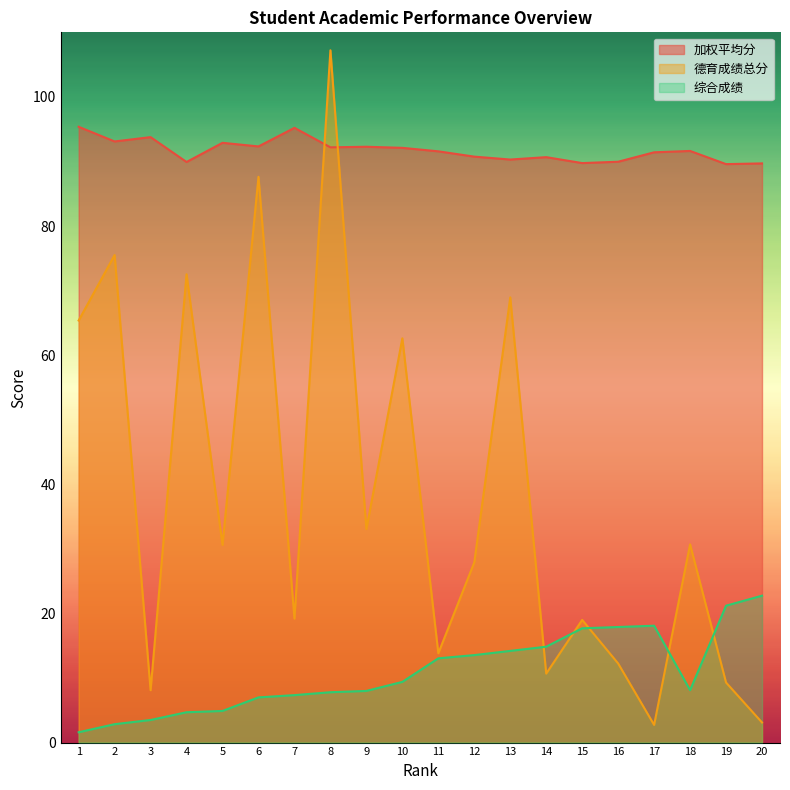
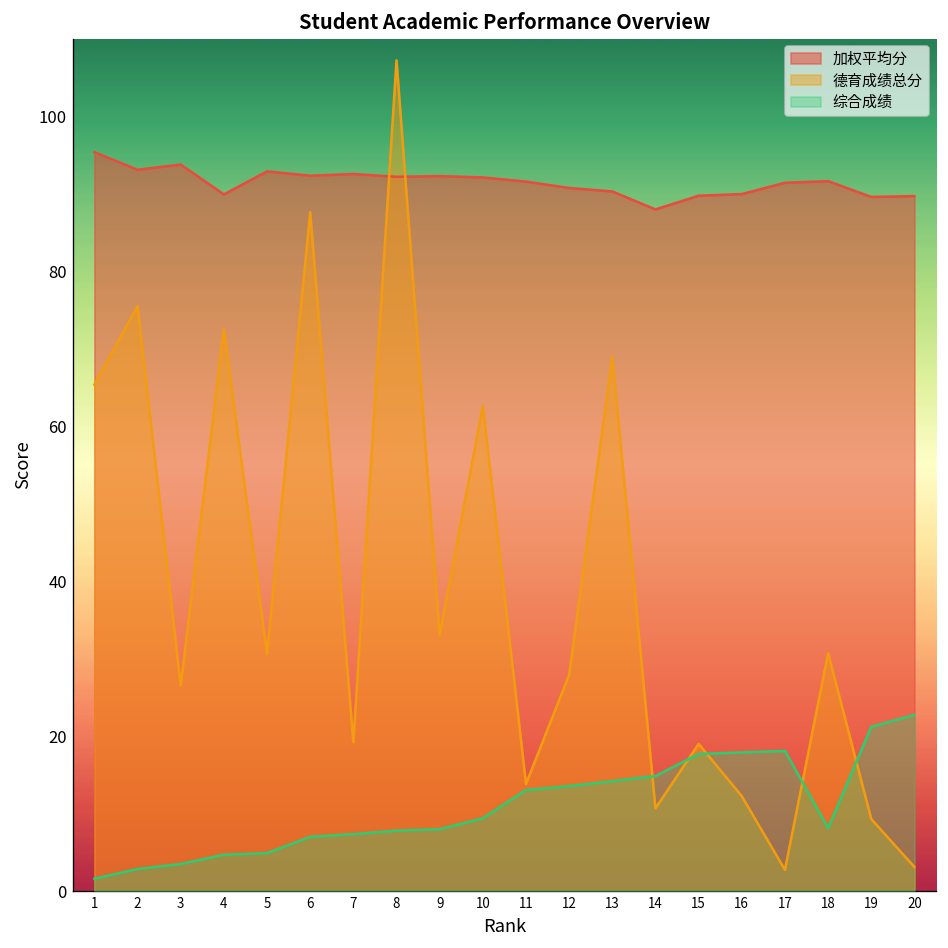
  {
    "加权平均分": {
      "1": 95,
      "2": 93,
      "3": 94,
      "4": 90,
      "5": 93,
      "6": 92,
-     "7": 95,
+     "7": 93,
      "8": 92,
      "9": 92,
      "10": 92,
      "11": 92,
      "12": 91,
      "13": 90,
-     "14": 91,
+     "14": 88,
      "15": 90,
      "16": 90,
      "17": 91,
      "18": 92,
      "19": 90,
      "20": 90
    },
    "德育成绩总分": {
      "1": 65,
      "2": 76,
-     "3": 8,
+     "3": 27,
      "4": 73,
      "5": 31,
      "6": 88,
      "7": 19,
      "8": 107,
      "9": 33,
      "10": 63,
      "11": 14,
      "12": 28,
      "13": 69,
      "14": 11,
      "15": 19,
      "16": 12,
      "17": 3,
      "18": 31,
      "19": 9,
      "20": 3
    },
    "综合成绩": {
      "1": 2,
      "2": 3,
      "3": 4,
      "4": 5,
      "5": 5,
      "6": 7,
      "7": 7,
      "8": 8,
      "9": 8,
      "10": 9,
      "11": 13,
      "12": 14,
      "13": 14,
      "14": 15,
      "15": 18,
      "16": 18,
      "17": 18,
      "18": 8,
      "19": 21,
      "20": 23
    }
  }
